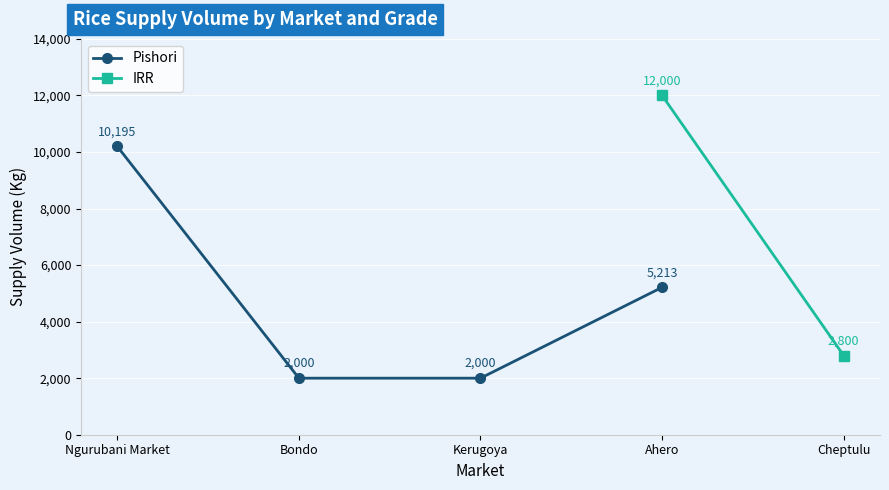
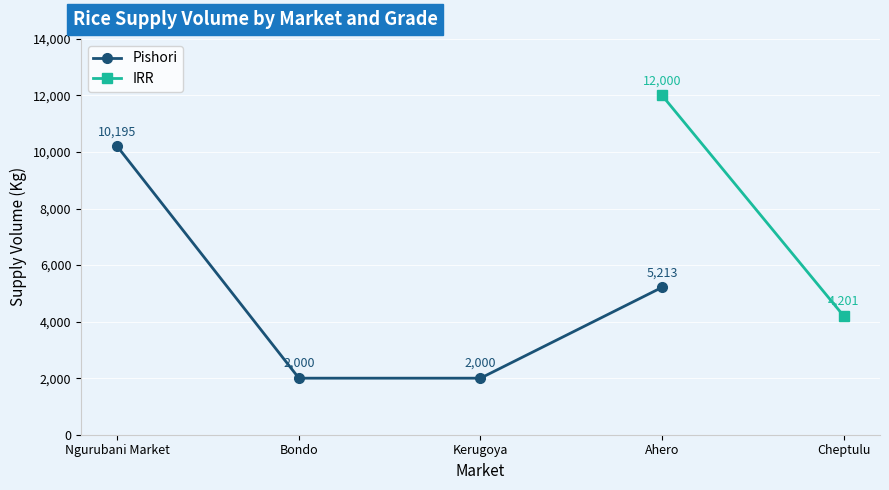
  {
    "Pishori": {
      "Ngurubani Market": "10,195",
      "Bondo": "2,000",
      "Kerugoya": "2,000",
      "Ahero": "5,213"
    },
    "IRR": {
      "Ahero": "12,000",
-     "Cheptulu": "2,800"
+     "Cheptulu": "4,201"
    }
  }
